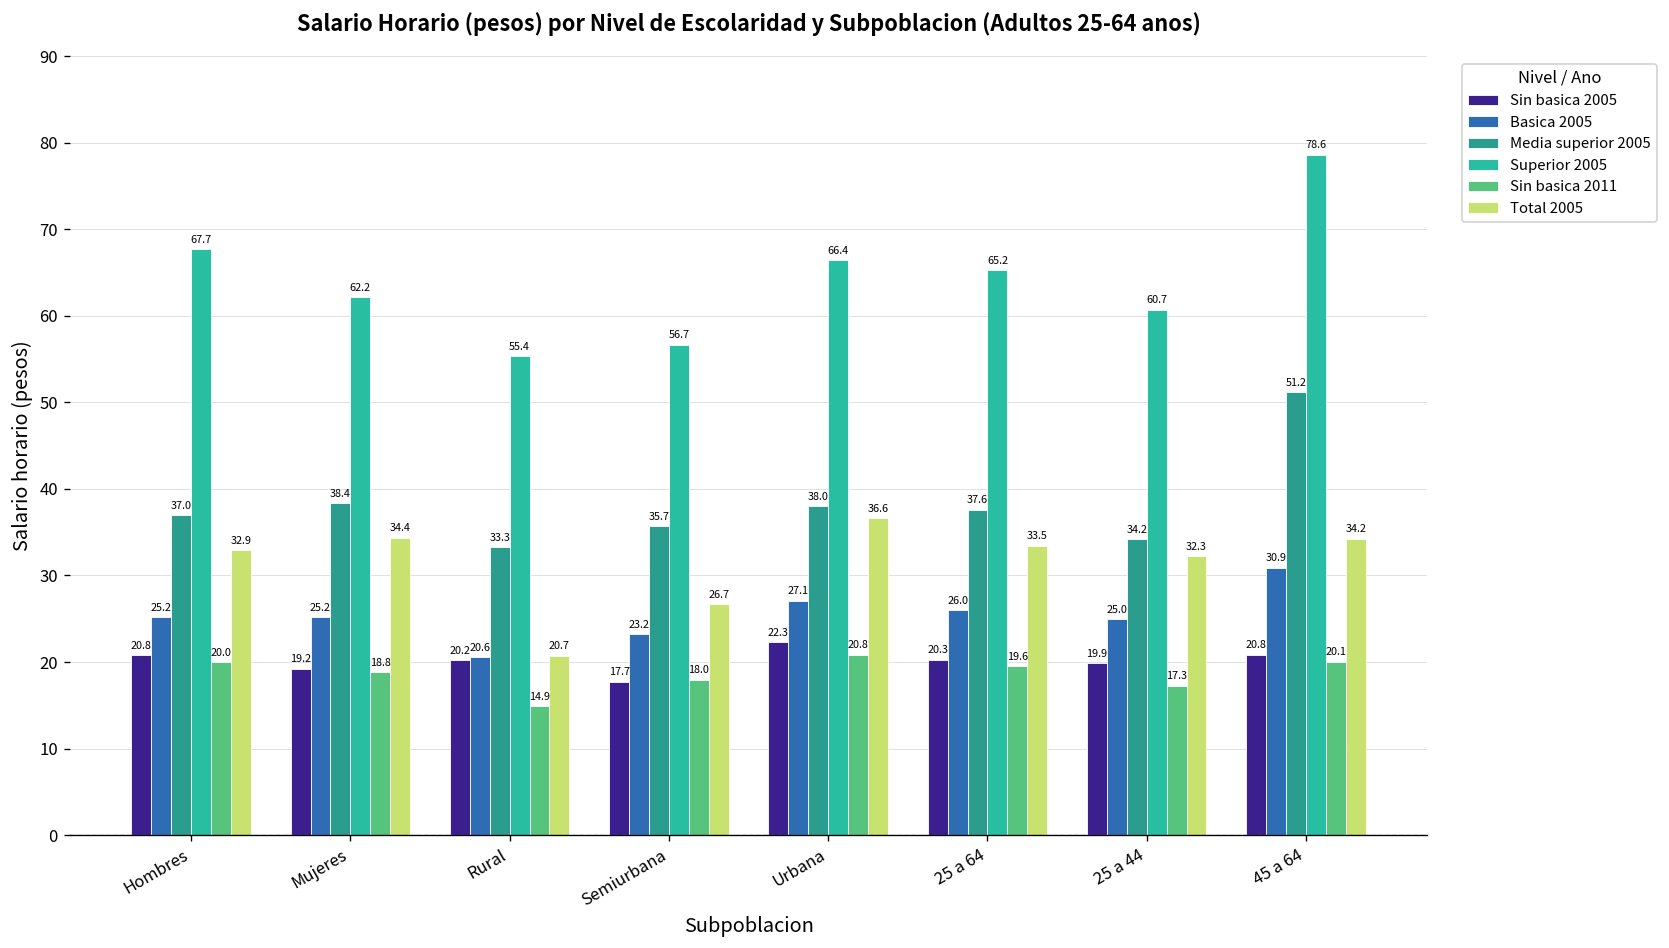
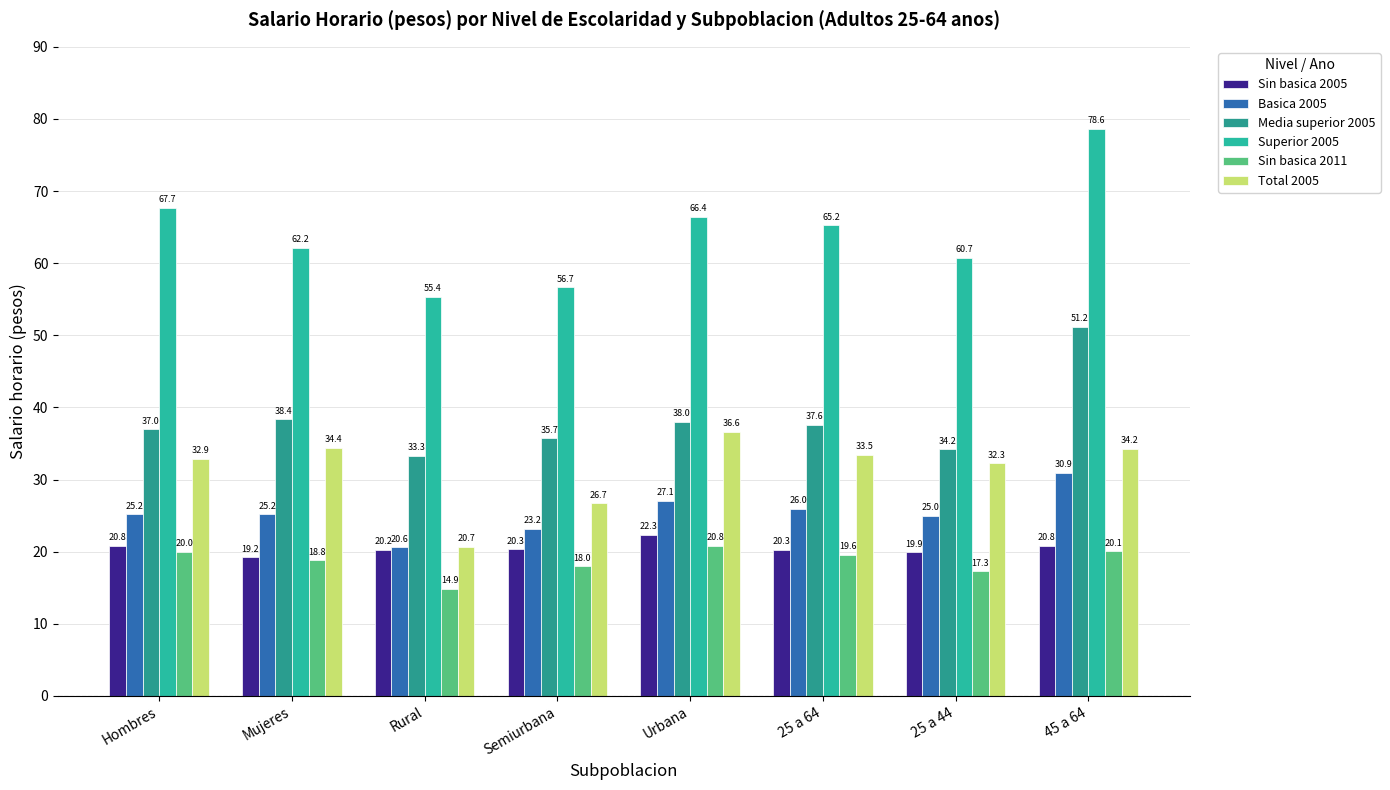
  {
    "Sin basica 2005": {
      "Hombres": 20.8,
      "Mujeres": 19.2,
      "Rural": 20.2,
-     "Semiurbana": 17.7,
+     "Semiurbana": 20.3,
      "Urbana": 22.3,
      "25 a 64": 20.3,
      "25 a 44": 19.9,
      "45 a 64": 20.8
    },
    "Basica 2005": {
      "Hombres": 25.2,
      "Mujeres": 25.2,
      "Rural": 20.6,
      "Semiurbana": 23.2,
      "Urbana": 27.1,
      "25 a 64": 26.0,
      "25 a 44": 25.0,
      "45 a 64": 30.9
    },
    "Sin basica 2011": {
      "Hombres": 20.0,
      "Mujeres": 18.8,
      "Rural": 14.9,
      "Semiurbana": 18.0,
      "Urbana": 20.8,
      "25 a 64": 19.6,
      "25 a 44": 17.3,
      "45 a 64": 20.1
    },
    "Total 2005": {
      "Hombres": 32.9,
      "Mujeres": 34.4,
      "Rural": 20.7,
      "Semiurbana": 26.7,
      "Urbana": 36.6,
      "25 a 64": 33.5,
      "25 a 44": 32.3,
      "45 a 64": 34.2
    }
  }
